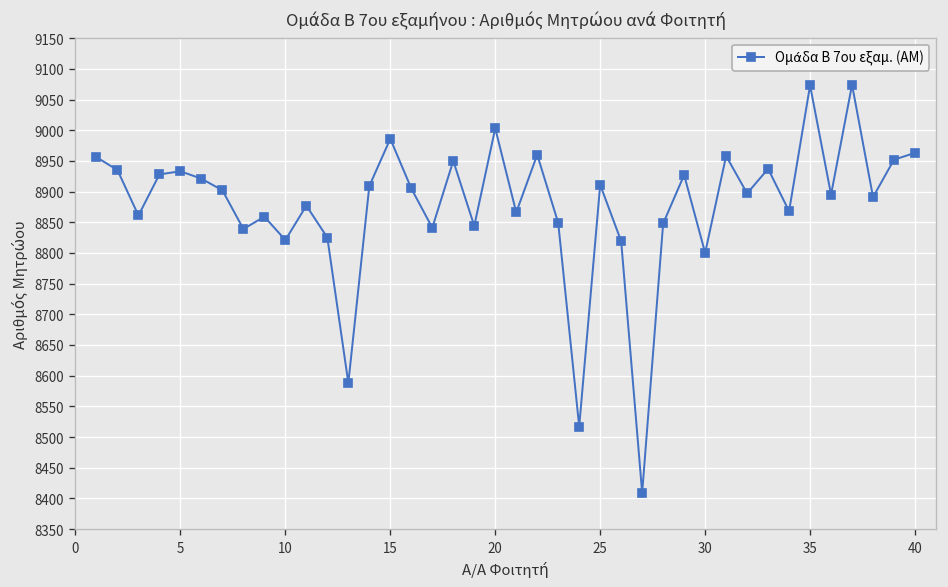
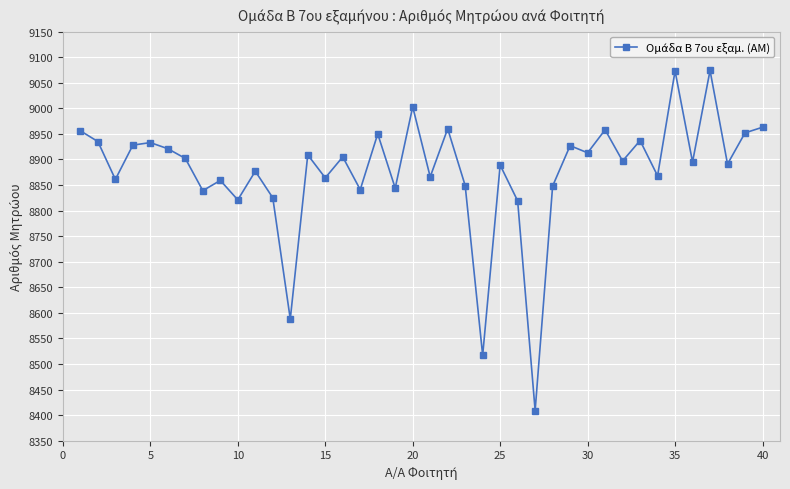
  {
    "5": 8930,
    "10": 8820,
-   "15": 8990,
+   "15": 8860,
    "20": 9000,
-   "25": 8910,
-   "30": 8800,
+   "25": 8890,
+   "30": 8910,
    "35": 9070,
    "40": 8960
  }
